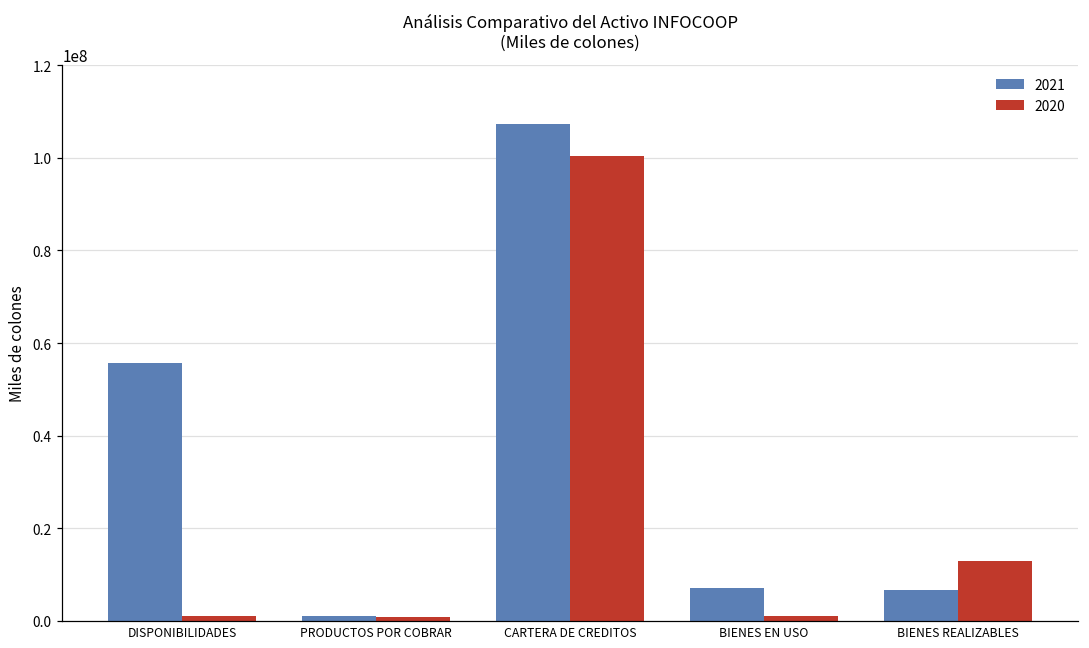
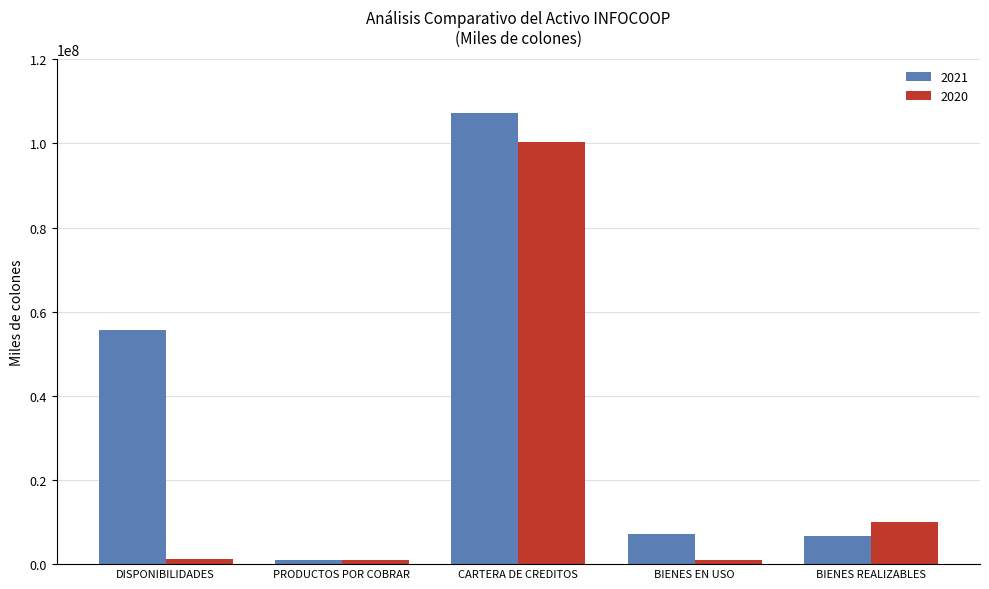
  {
    "2021": {
      "DISPONIBILIDADES": 56000000,
      "PRODUCTOS POR COBRAR": 1000000,
      "CARTERA DE CREDITOS": 107000000,
      "BIENES EN USO": 7000000,
      "BIENES REALIZABLES": 7000000
    },
    "2020": {
      "DISPONIBILIDADES": 1000000,
      "PRODUCTOS POR COBRAR": 1000000,
      "CARTERA DE CREDITOS": 100000000,
      "BIENES EN USO": 1000000,
-     "BIENES REALIZABLES": 13000000
+     "BIENES REALIZABLES": 10000000
    }
  }
